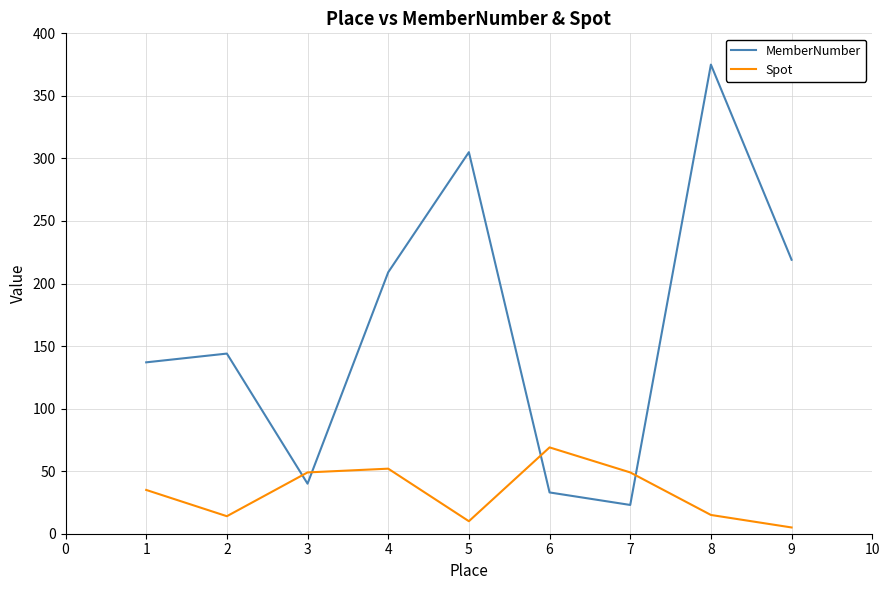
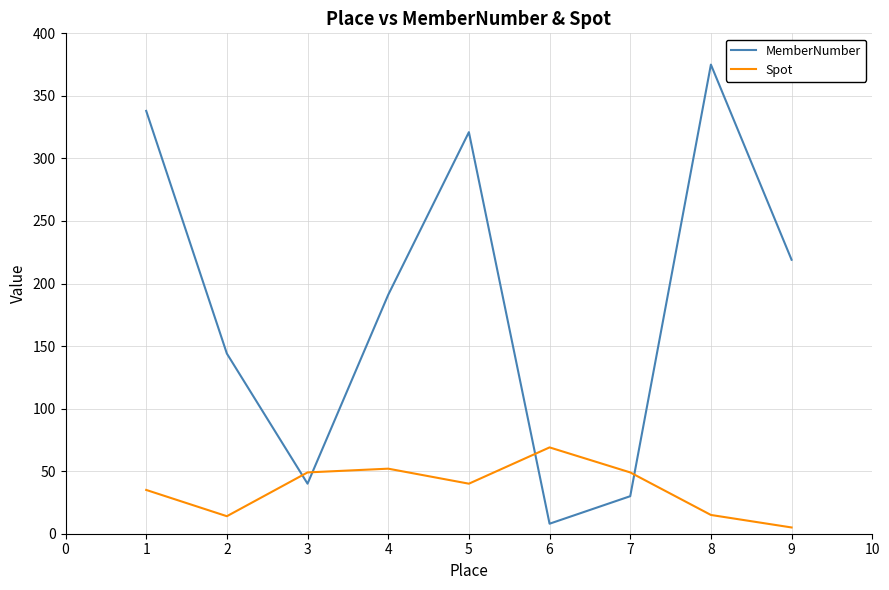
  {
    "MemberNumber": {
-     "1": 137,
+     "1": 338,
      "2": 144,
      "3": 40,
-     "4": 209,
-     "5": 305,
-     "6": 33,
-     "7": 23,
+     "4": 191,
+     "5": 321,
+     "6": 8,
+     "7": 30,
      "8": 375,
      "9": 219
    },
    "Spot": {
      "1": 35,
      "2": 14,
      "3": 49,
      "4": 52,
-     "5": 10,
+     "5": 40,
      "6": 69,
      "7": 49,
      "8": 15,
      "9": 5
    }
  }
